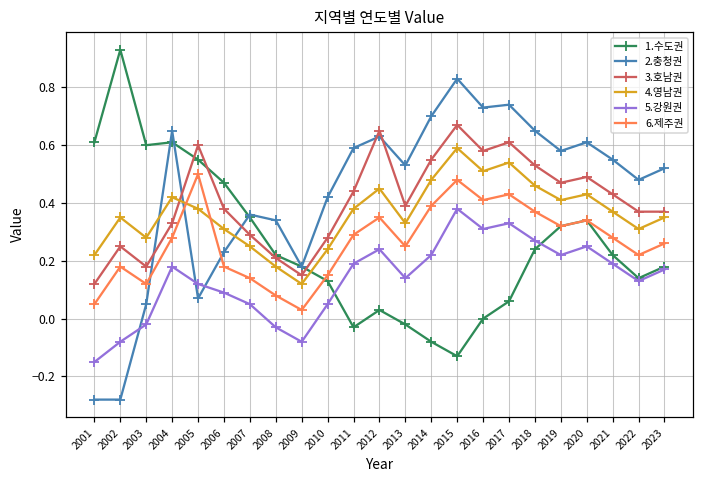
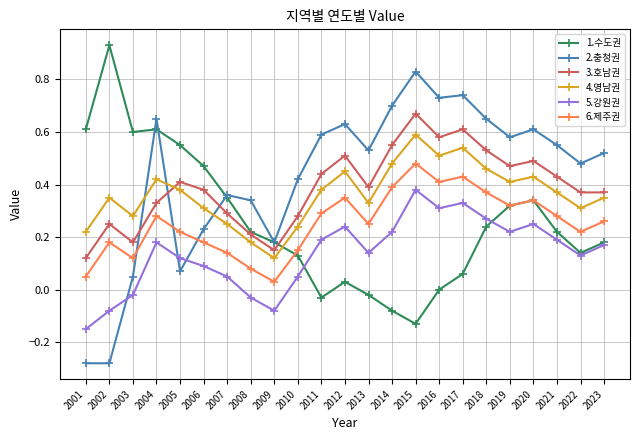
  {
    "1.수도권": {
      "2001": 0.61,
      "2002": 0.93,
      "2003": 0.60,
      "2004": 0.61,
      "2005": 0.55,
      "2006": 0.47,
      "2007": 0.35,
      "2008": 0.22,
      "2010": 0.13,
      "2011": -0.03,
      "2012": 0.03,
      "2013": -0.02,
      "2014": -0.08,
      "2015": -0.13,
      "2016": 0.00,
      "2017": 0.06,
      "2018": 0.24,
      "2021": 0.22,
      "2022": 0.14,
      "2023": 0.18
    },
    "2.충청권": {
      "2001": -0.28,
      "2002": -0.28,
      "2003": 0.05,
      "2004": 0.65,
      "2005": 0.07,
      "2006": 0.23,
      "2007": 0.36,
      "2008": 0.34,
      "2010": 0.42,
      "2011": 0.59,
      "2012": 0.63,
      "2013": 0.53,
      "2014": 0.70,
      "2015": 0.83,
      "2016": 0.73,
      "2017": 0.74,
      "2018": 0.65,
      "2019": 0.58,
      "2020": 0.61,
      "2021": 0.55,
      "2022": 0.48,
      "2023": 0.52
    },
    "3.호남권": {
      "2001": 0.12,
      "2002": 0.25,
      "2003": 0.18,
      "2004": 0.33,
-     "2005": 0.60,
+     "2005": 0.41,
      "2006": 0.38,
      "2007": 0.29,
      "2008": 0.21,
      "2009": 0.15,
      "2010": 0.28,
      "2011": 0.44,
-     "2012": 0.65,
+     "2012": 0.51,
      "2013": 0.39,
      "2014": 0.55,
      "2015": 0.67,
      "2016": 0.58,
      "2017": 0.61,
      "2018": 0.53,
      "2019": 0.47,
      "2020": 0.49,
      "2021": 0.43,
      "2022": 0.37,
      "2023": 0.37
    },
    "4.영남권": {
      "2001": 0.22,
      "2002": 0.35,
      "2003": 0.28,
      "2004": 0.42,
      "2005": 0.38,
      "2006": 0.31,
      "2007": 0.25,
      "2008": 0.18,
      "2009": 0.12,
      "2010": 0.24,
      "2011": 0.38,
      "2012": 0.45,
      "2013": 0.33,
      "2014": 0.48,
      "2015": 0.59,
      "2016": 0.51,
      "2017": 0.54,
      "2018": 0.46,
      "2019": 0.41,
      "2020": 0.43,
      "2021": 0.37,
      "2022": 0.31,
      "2023": 0.35
    },
    "5.강원권": {
      "2001": -0.15,
      "2002": -0.08,
      "2003": -0.02,
      "2004": 0.18,
      "2005": 0.12,
      "2006": 0.09,
      "2007": 0.05,
      "2008": -0.03,
      "2009": -0.08,
      "2010": 0.05,
      "2011": 0.19,
      "2012": 0.24,
      "2013": 0.14,
      "2014": 0.22,
      "2015": 0.38,
      "2016": 0.31,
      "2017": 0.33,
      "2018": 0.27,
      "2019": 0.22,
      "2020": 0.25,
      "2021": 0.19,
      "2022": 0.13,
      "2023": 0.17
    },
    "6.제주권": {
      "2001": 0.05,
      "2002": 0.18,
      "2003": 0.12,
      "2004": 0.28,
-     "2005": 0.50,
+     "2005": 0.22,
      "2006": 0.18,
      "2007": 0.14,
      "2008": 0.08,
      "2009": 0.03,
      "2010": 0.15,
      "2011": 0.29,
      "2012": 0.35,
      "2013": 0.25,
      "2014": 0.39,
      "2015": 0.48,
      "2016": 0.41,
      "2017": 0.43,
      "2018": 0.37,
      "2021": 0.28,
      "2022": 0.22,
      "2023": 0.26
    }
  }
